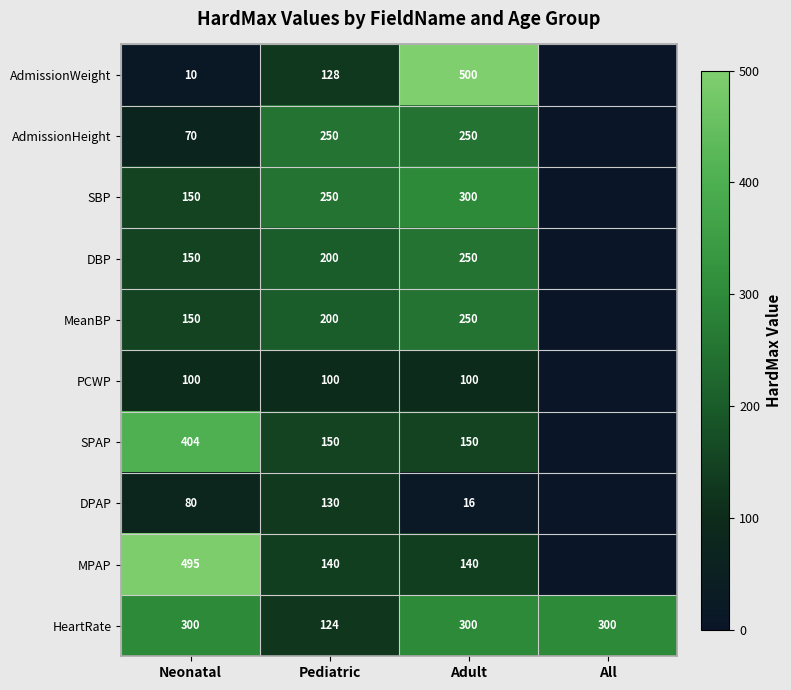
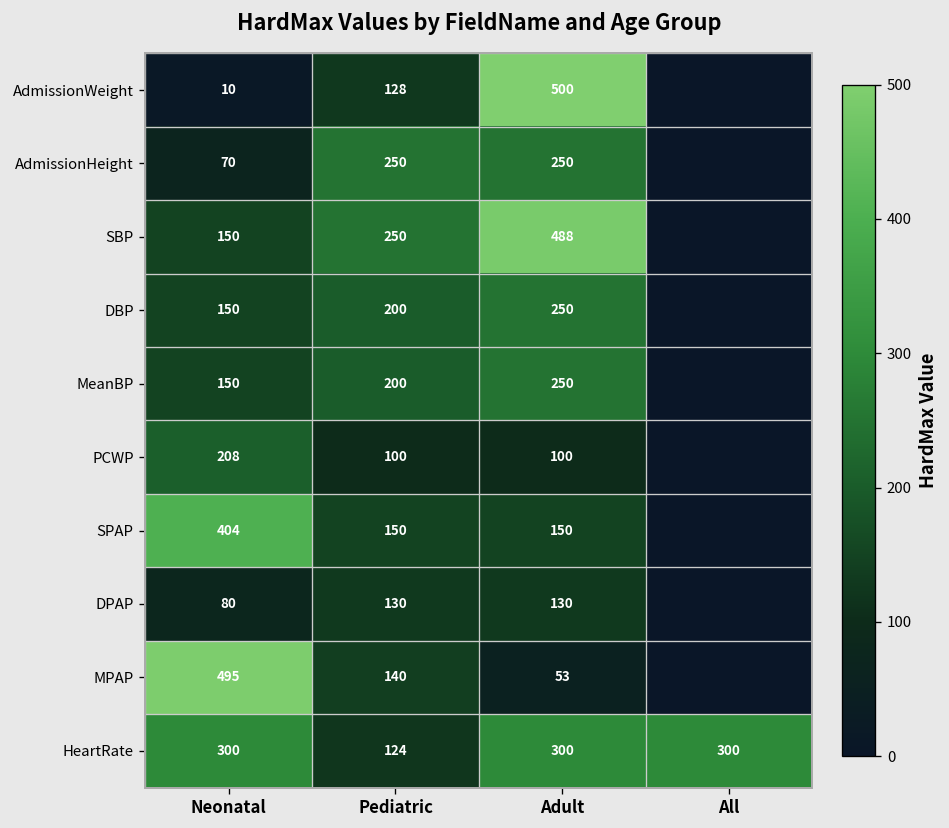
  {
    "AdmissionWeight": {
      "Neonatal": 10,
      "Pediatric": 128,
      "Adult": 500
    },
    "AdmissionHeight": {
      "Neonatal": 70,
      "Pediatric": 250,
      "Adult": 250
    },
    "SBP": {
      "Neonatal": 150,
      "Pediatric": 250,
-     "Adult": 300
+     "Adult": 488
    },
    "DBP": {
      "Neonatal": 150,
      "Pediatric": 200,
      "Adult": 250
    },
    "MeanBP": {
      "Neonatal": 150,
      "Pediatric": 200,
      "Adult": 250
    },
    "PCWP": {
-     "Neonatal": 100,
+     "Neonatal": 208,
      "Pediatric": 100,
      "Adult": 100
    },
    "SPAP": {
      "Neonatal": 404,
      "Pediatric": 150,
      "Adult": 150
    },
    "DPAP": {
      "Neonatal": 80,
      "Pediatric": 130,
-     "Adult": 16
+     "Adult": 130
    },
    "MPAP": {
      "Neonatal": 495,
      "Pediatric": 140,
-     "Adult": 140
+     "Adult": 53
    },
    "HeartRate": {
      "Neonatal": 300,
      "Pediatric": 124,
      "Adult": 300,
      "All": 300
    }
  }
